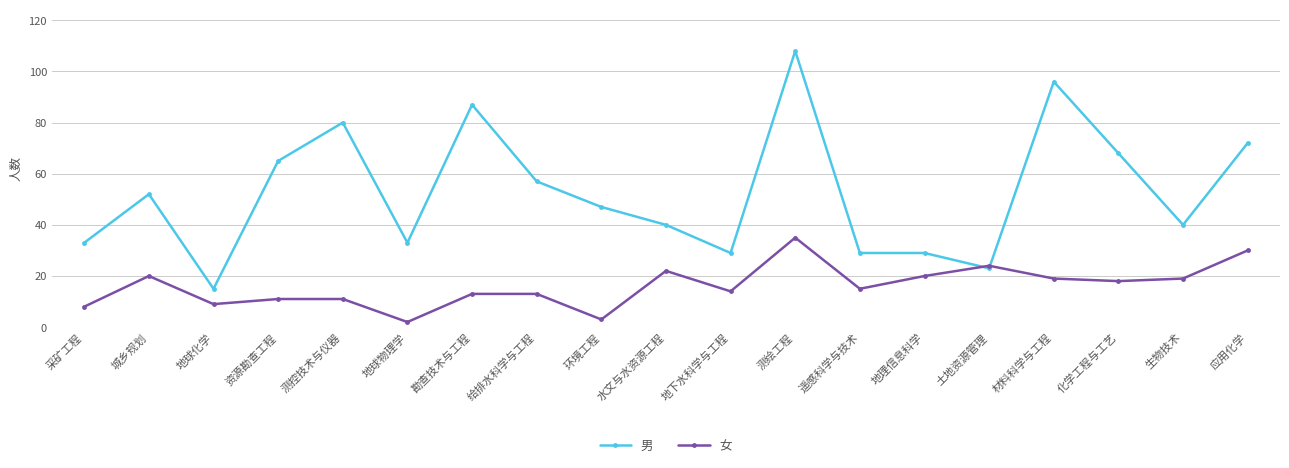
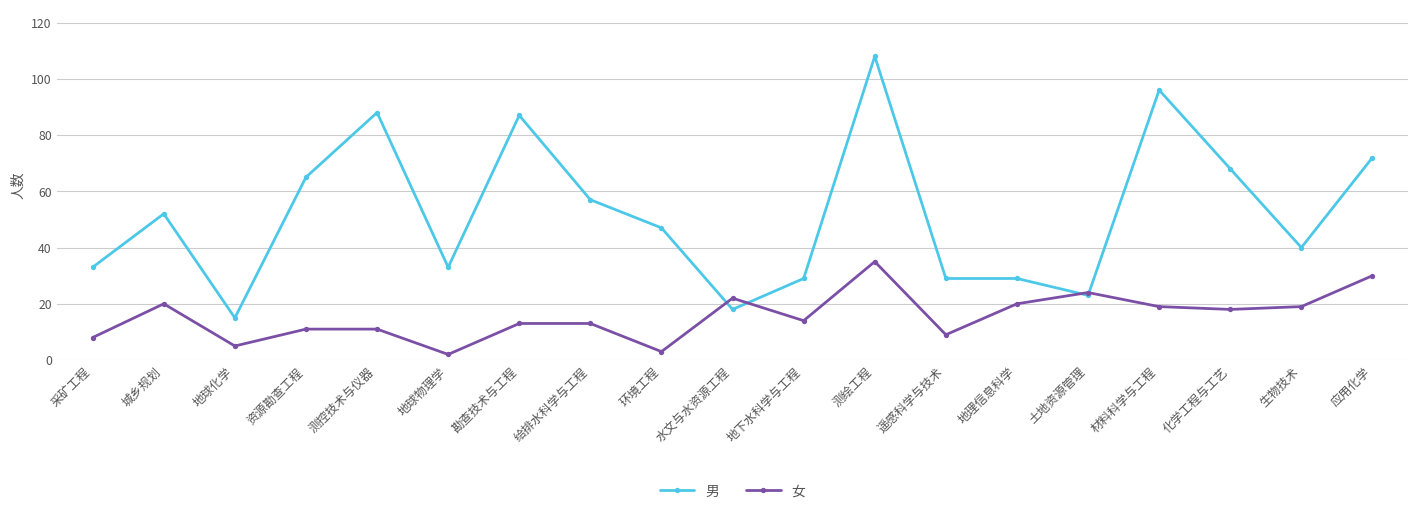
  {
    "男": {
      "采矿工程": 33,
      "城乡规划": 52,
      "地球化学": 15,
      "资源勘查工程": 65,
-     "测控技术与仪器": 80,
+     "测控技术与仪器": 88,
      "地球物理学": 33,
      "勘查技术与工程": 87,
      "给排水科学与工程": 57,
      "环境工程": 47,
-     "水文与水资源工程": 40,
+     "水文与水资源工程": 18,
      "地下水科学与工程": 29,
      "测绘工程": 108,
      "遥感科学与技术": 29,
      "地理信息科学": 29,
      "材料科学与工程": 96,
      "化学工程与工艺": 68,
      "生物技术": 40,
      "应用化学": 72
    },
    "女": {
      "采矿工程": 8,
      "城乡规划": 20,
-     "地球化学": 9,
+     "地球化学": 5,
      "资源勘查工程": 11,
      "测控技术与仪器": 11,
      "地球物理学": 2,
      "勘查技术与工程": 13,
      "给排水科学与工程": 13,
      "环境工程": 3,
      "水文与水资源工程": 22,
      "地下水科学与工程": 14,
      "测绘工程": 35,
-     "遥感科学与技术": 15,
+     "遥感科学与技术": 9,
      "地理信息科学": 20,
      "材料科学与工程": 19,
      "化学工程与工艺": 18,
      "生物技术": 19,
      "应用化学": 30
    }
  }
